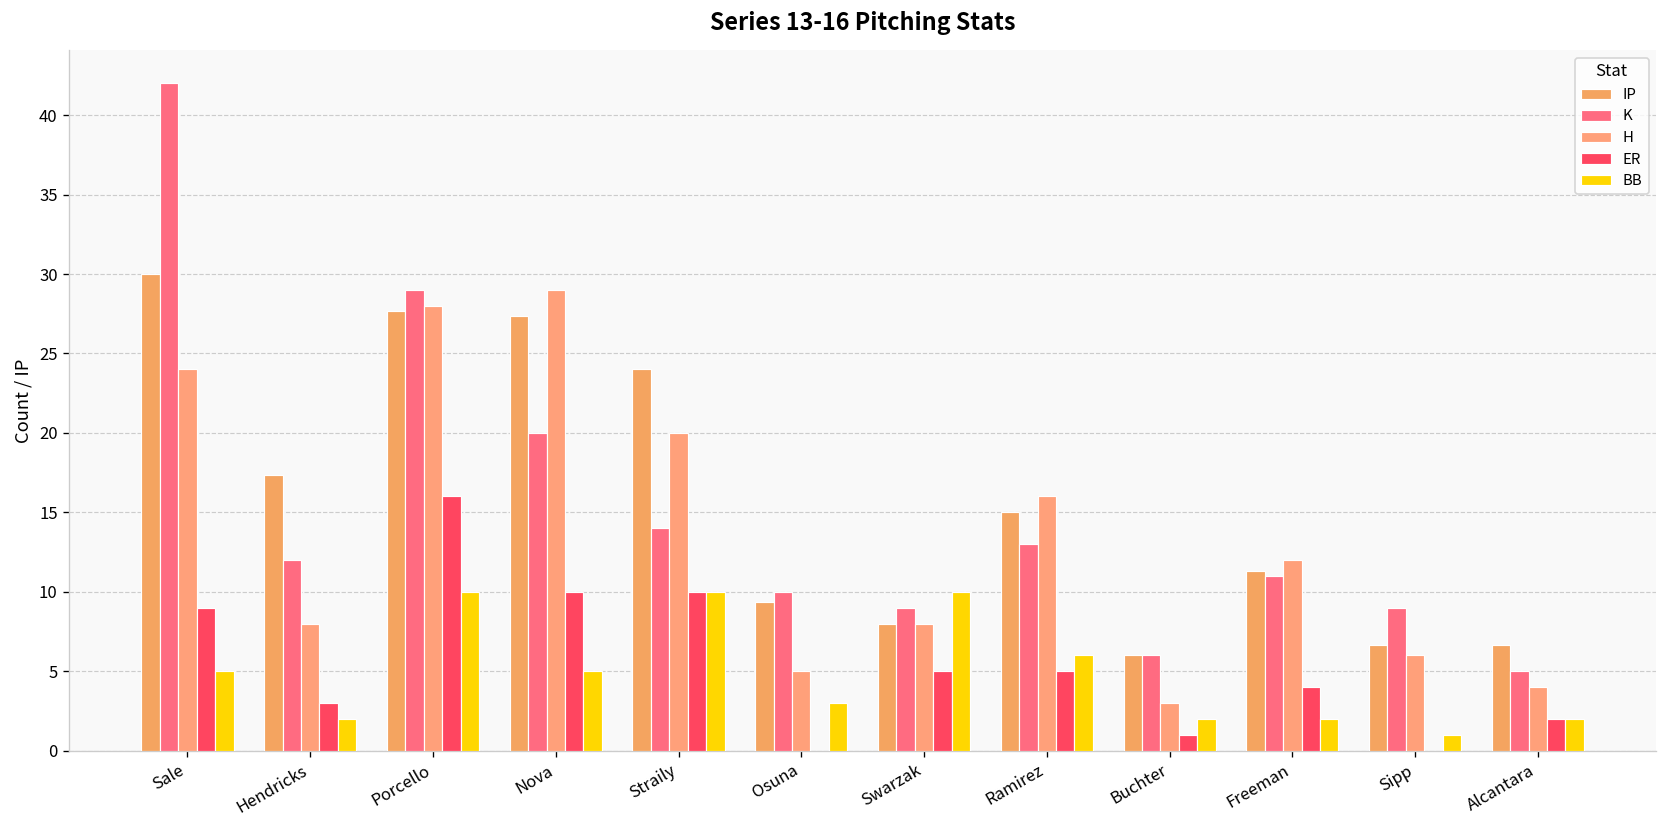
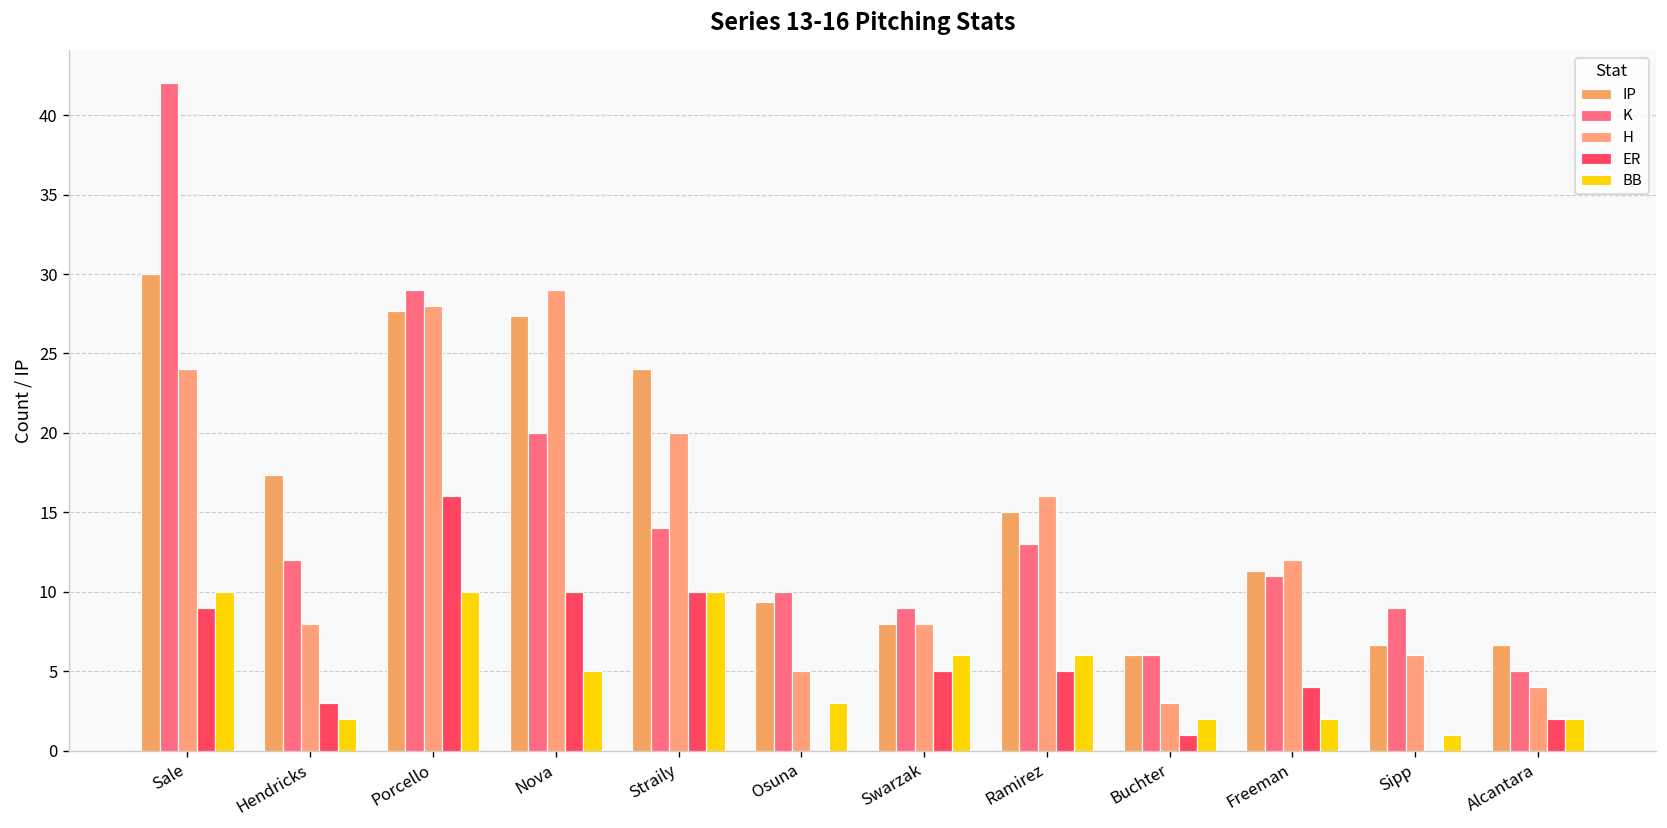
  {
    "BB": {
-     "Sale": 5,
+     "Sale": 10,
      "Hendricks": 2,
      "Porcello": 10,
      "Nova": 5,
      "Straily": 10,
      "Osuna": 3,
-     "Swarzak": 10,
+     "Swarzak": 6,
      "Ramirez": 6,
      "Buchter": 2,
      "Freeman": 2,
      "Sipp": 1,
      "Alcantara": 2
    }
  }
